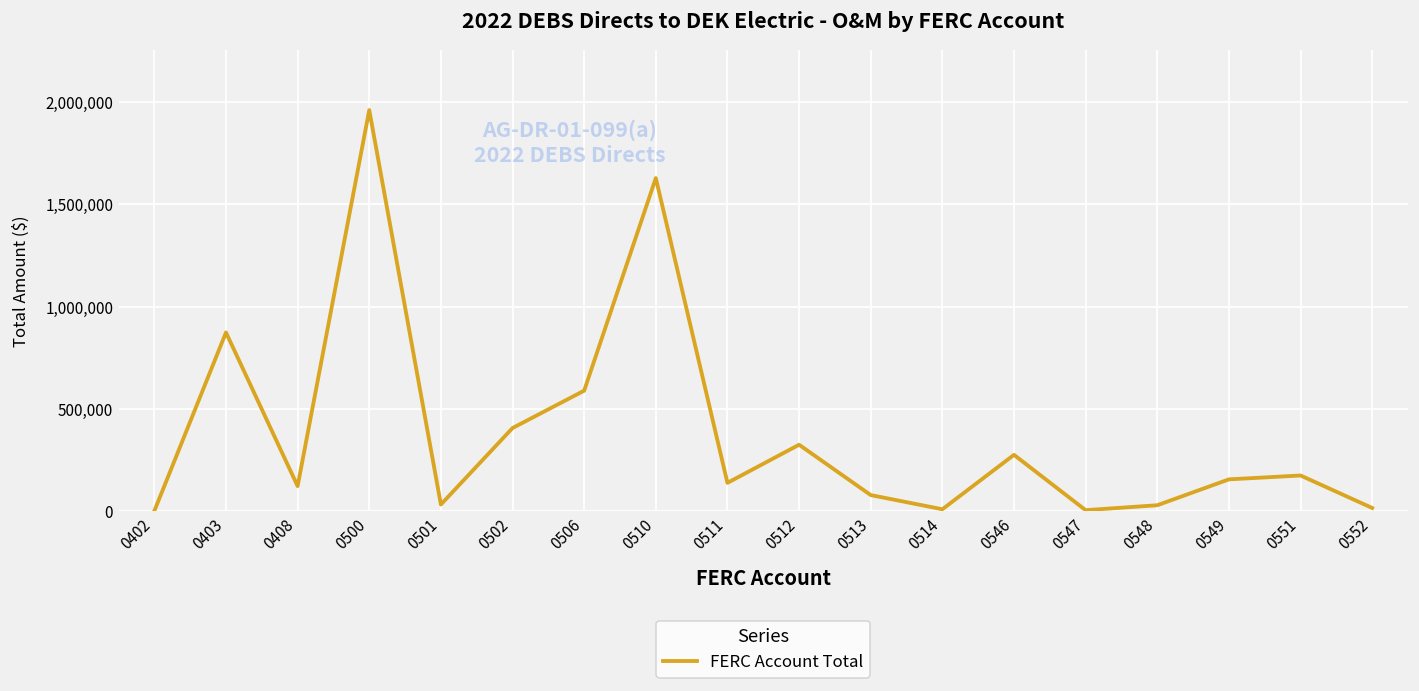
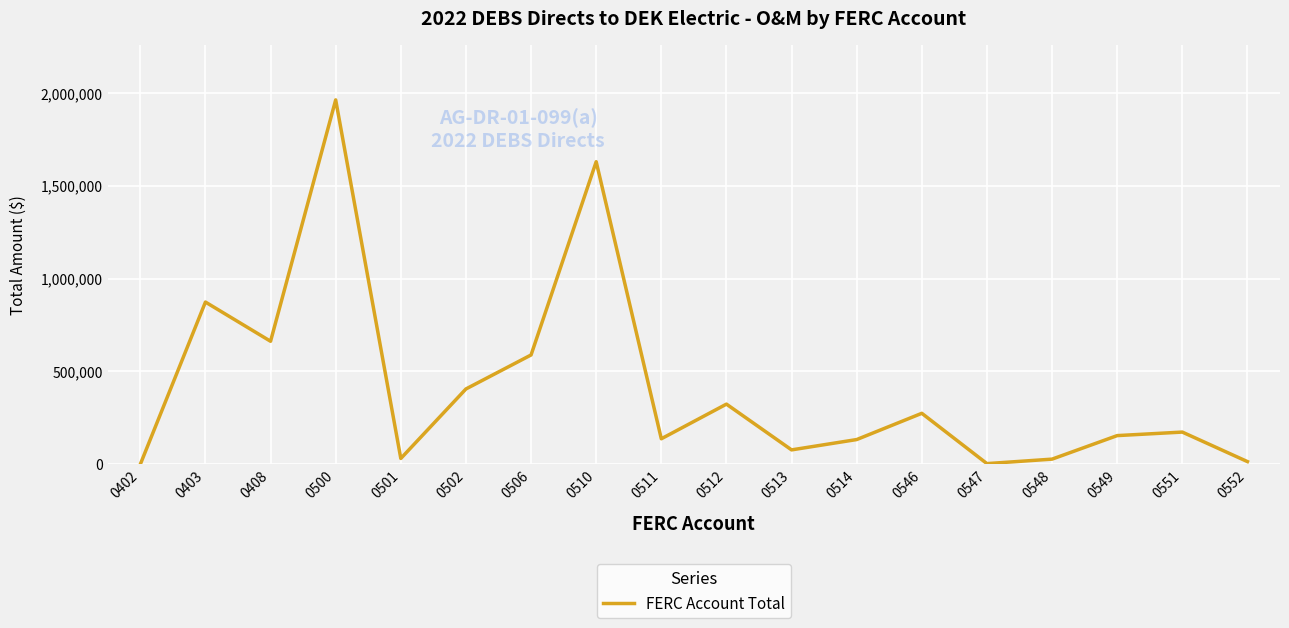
  {
    "0402": "0",
    "0403": "870,000",
-   "0408": "120,000",
+   "0408": "660,000",
    "0500": "1,960,000",
    "0501": "30,000",
    "0502": "410,000",
    "0506": "590,000",
    "0511": "140,000",
    "0512": "320,000",
    "0513": "80,000",
-   "0514": "10,000",
+   "0514": "130,000",
    "0546": "270,000",
    "0547": "0",
    "0548": "30,000",
    "0549": "150,000",
    "0551": "170,000",
    "0552": "10,000"
  }
